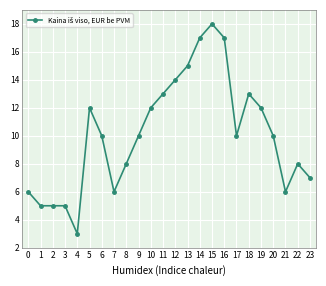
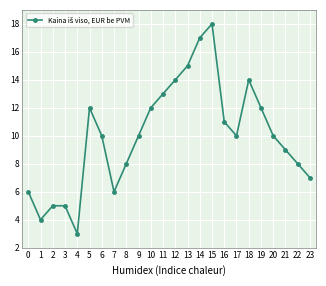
  {
    "0": 6,
-   "1": 5,
+   "1": 4,
    "2": 5,
    "3": 5,
    "4": 3,
    "5": 12,
    "6": 10,
    "7": 6,
    "8": 8,
    "9": 10,
    "10": 12,
    "11": 13,
    "12": 14,
    "13": 15,
    "14": 17,
    "15": 18,
-   "16": 17,
+   "16": 11,
    "17": 10,
-   "18": 13,
+   "18": 14,
    "19": 12,
    "20": 10,
-   "21": 6,
+   "21": 9,
    "22": 8,
    "23": 7
  }
